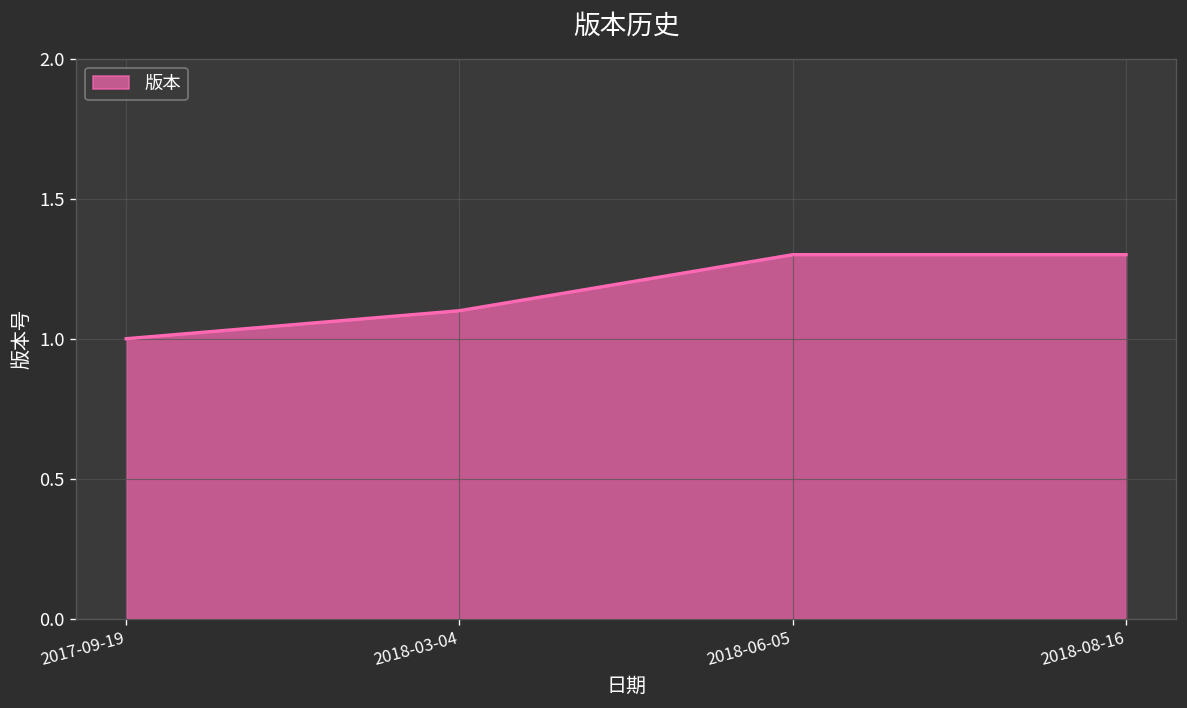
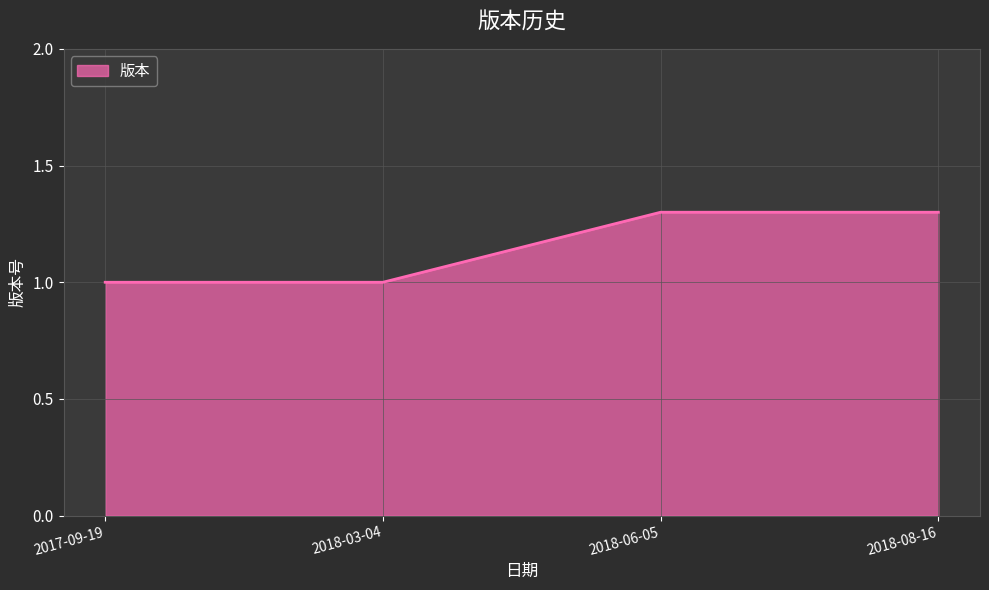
  {
    "2017-09-19": 1.0,
-   "2018-03-04": 1.1,
+   "2018-03-04": 1.0,
    "2018-06-05": 1.3,
    "2018-08-16": 1.3
  }
